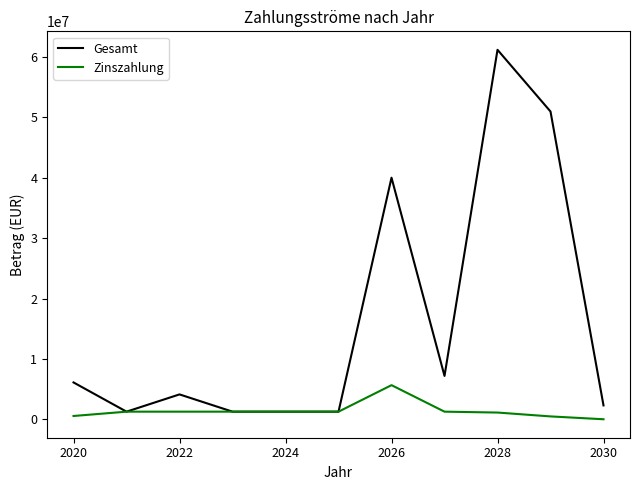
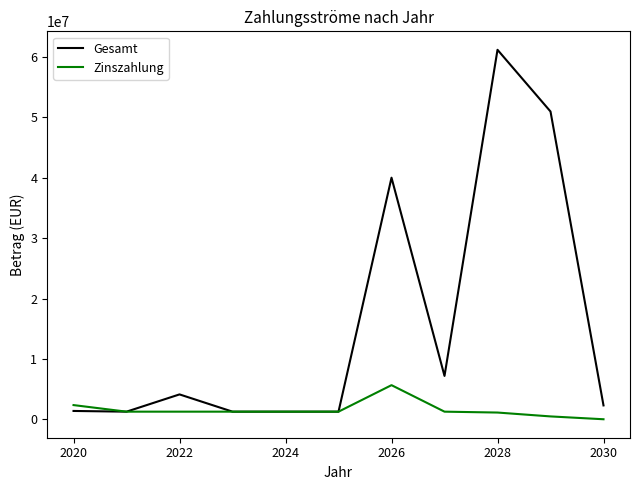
  {
    "Gesamt": {
-     "2020": 6000000,
+     "2020": 1000000,
      "2022": 4000000,
      "2026": 40000000,
      "2028": 61000000,
      "2030": 2000000
    },
    "Zinszahlung": {
-     "2020": 1000000,
+     "2020": 2000000,
      "2022": 1000000,
      "2026": 6000000,
      "2028": 1000000,
      "2030": 0
    }
  }
